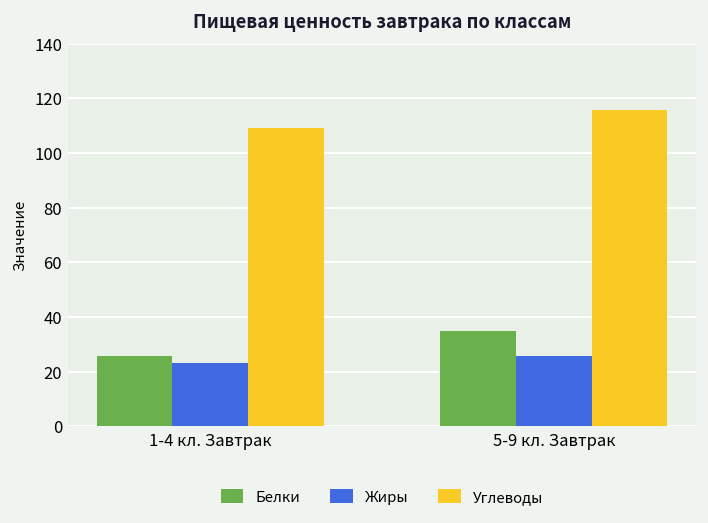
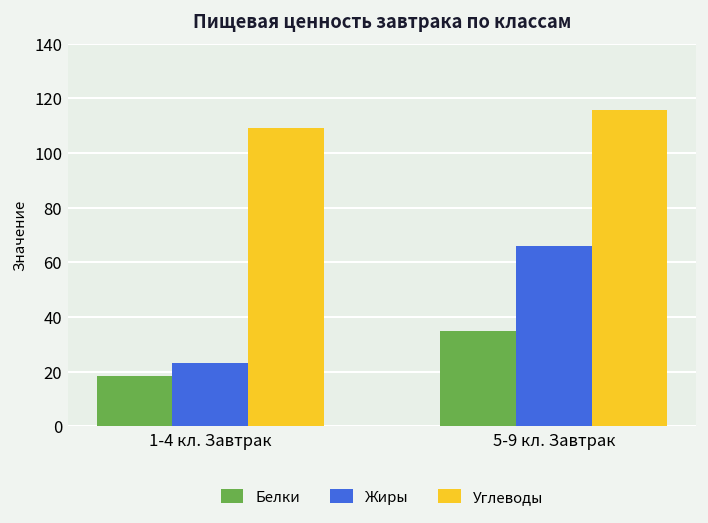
  {
    "Белки": {
-     "1-4 кл. Завтрак": 26,
+     "1-4 кл. Завтрак": 18,
      "5-9 кл. Завтрак": 35
    },
    "Жиры": {
      "1-4 кл. Завтрак": 23,
-     "5-9 кл. Завтрак": 26
+     "5-9 кл. Завтрак": 66
    },
    "Углеводы": {
      "1-4 кл. Завтрак": 109,
      "5-9 кл. Завтрак": 116
    }
  }
